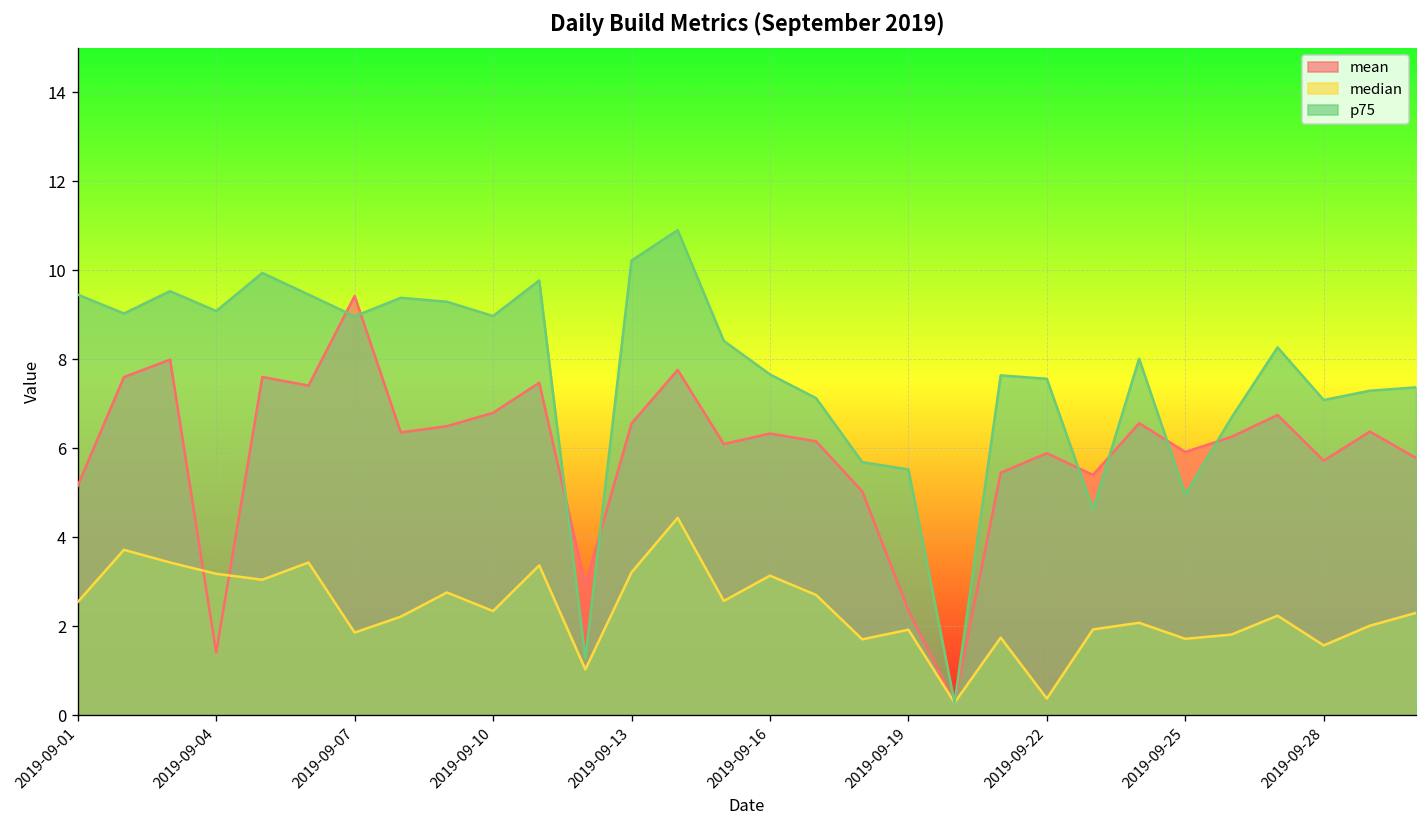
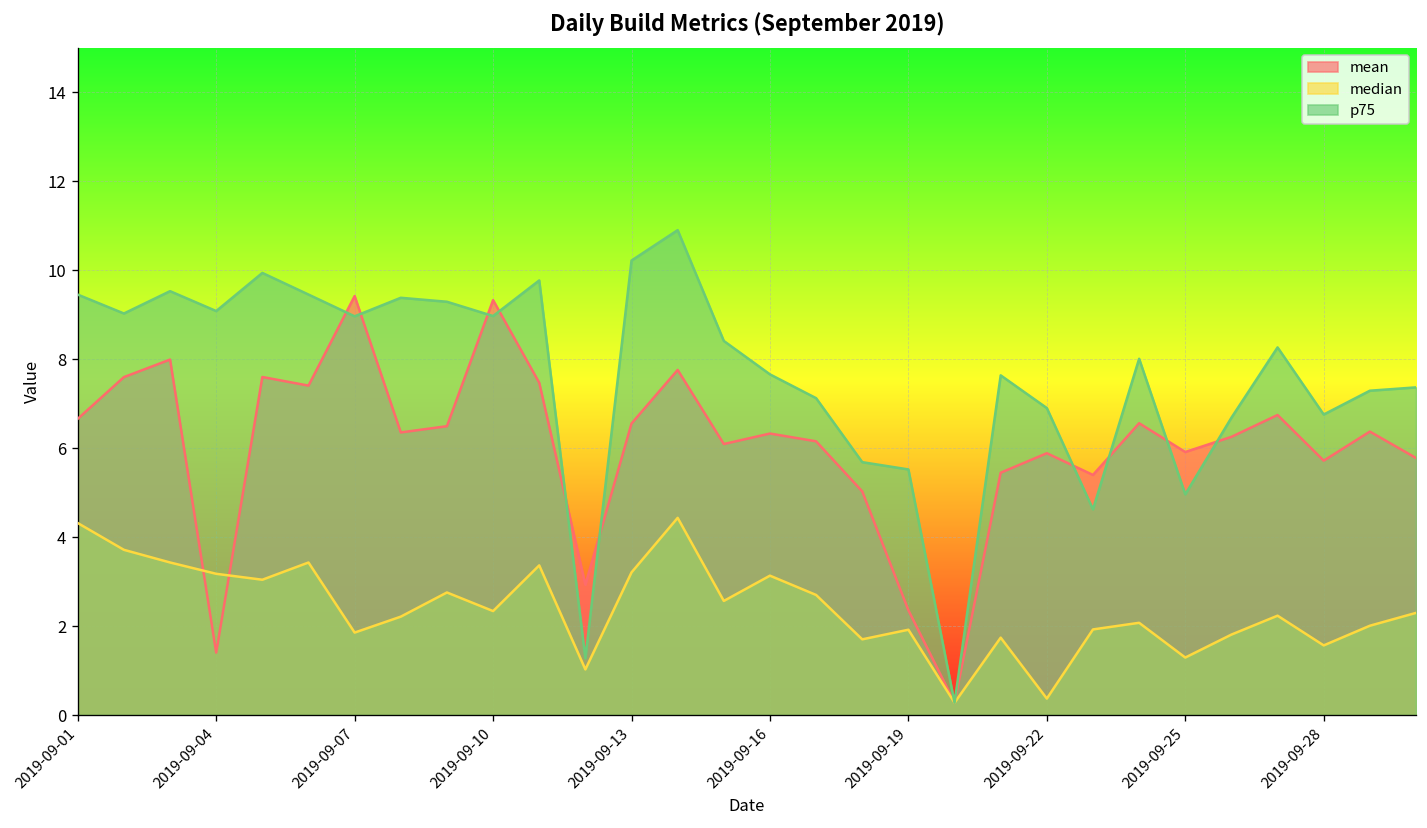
  {
    "mean": {
-     "2019-09-01": 5.2,
+     "2019-09-01": 6.7,
      "2019-09-04": 1.4,
      "2019-09-07": 9.4,
-     "2019-09-10": 6.8,
+     "2019-09-10": 9.3,
      "2019-09-13": 6.6,
      "2019-09-16": 6.3,
      "2019-09-19": 2.4,
      "2019-09-22": 5.9,
      "2019-09-25": 5.9,
      "2019-09-28": 5.7
    },
    "median": {
-     "2019-09-01": 2.5,
+     "2019-09-01": 4.3,
      "2019-09-04": 3.2,
      "2019-09-07": 1.9,
      "2019-09-10": 2.3,
      "2019-09-13": 3.2,
      "2019-09-16": 3.1,
      "2019-09-19": 1.9,
      "2019-09-22": 0.4,
-     "2019-09-25": 1.7,
+     "2019-09-25": 1.3,
      "2019-09-28": 1.6
    },
    "p75": {
      "2019-09-01": 9.5,
      "2019-09-04": 9.1,
      "2019-09-07": 9.0,
      "2019-09-10": 9.0,
      "2019-09-13": 10.2,
      "2019-09-16": 7.7,
      "2019-09-19": 5.5,
-     "2019-09-22": 7.6,
+     "2019-09-22": 6.9,
      "2019-09-25": 5.0,
-     "2019-09-28": 7.1
+     "2019-09-28": 6.8
    }
  }
